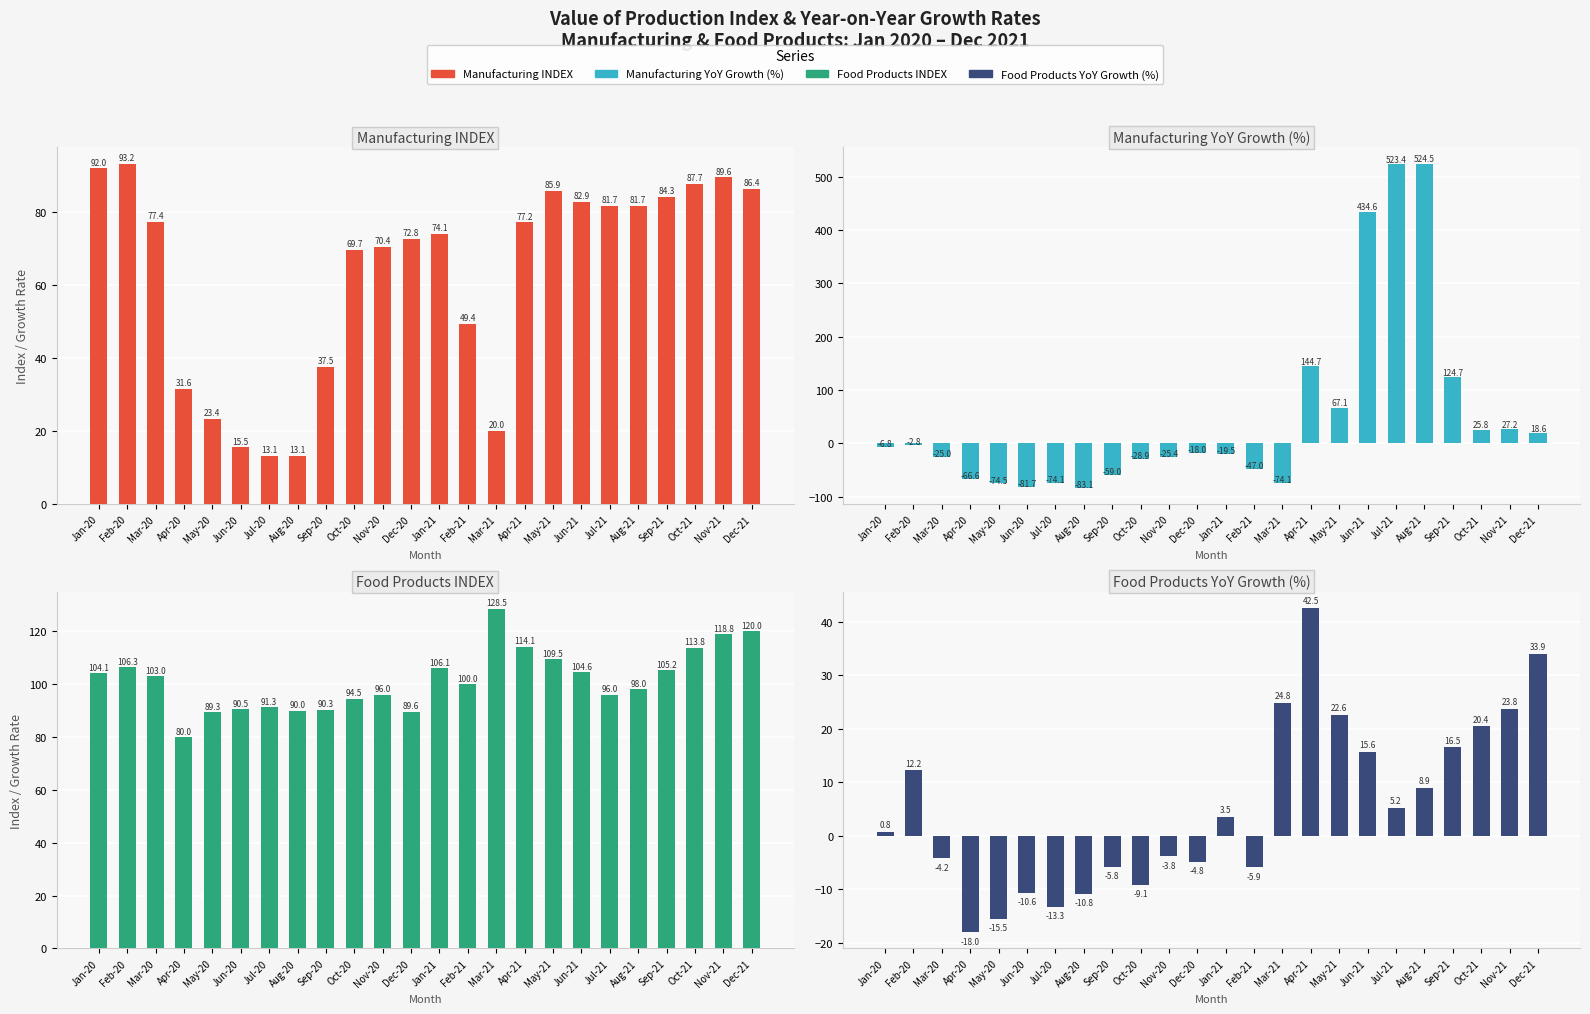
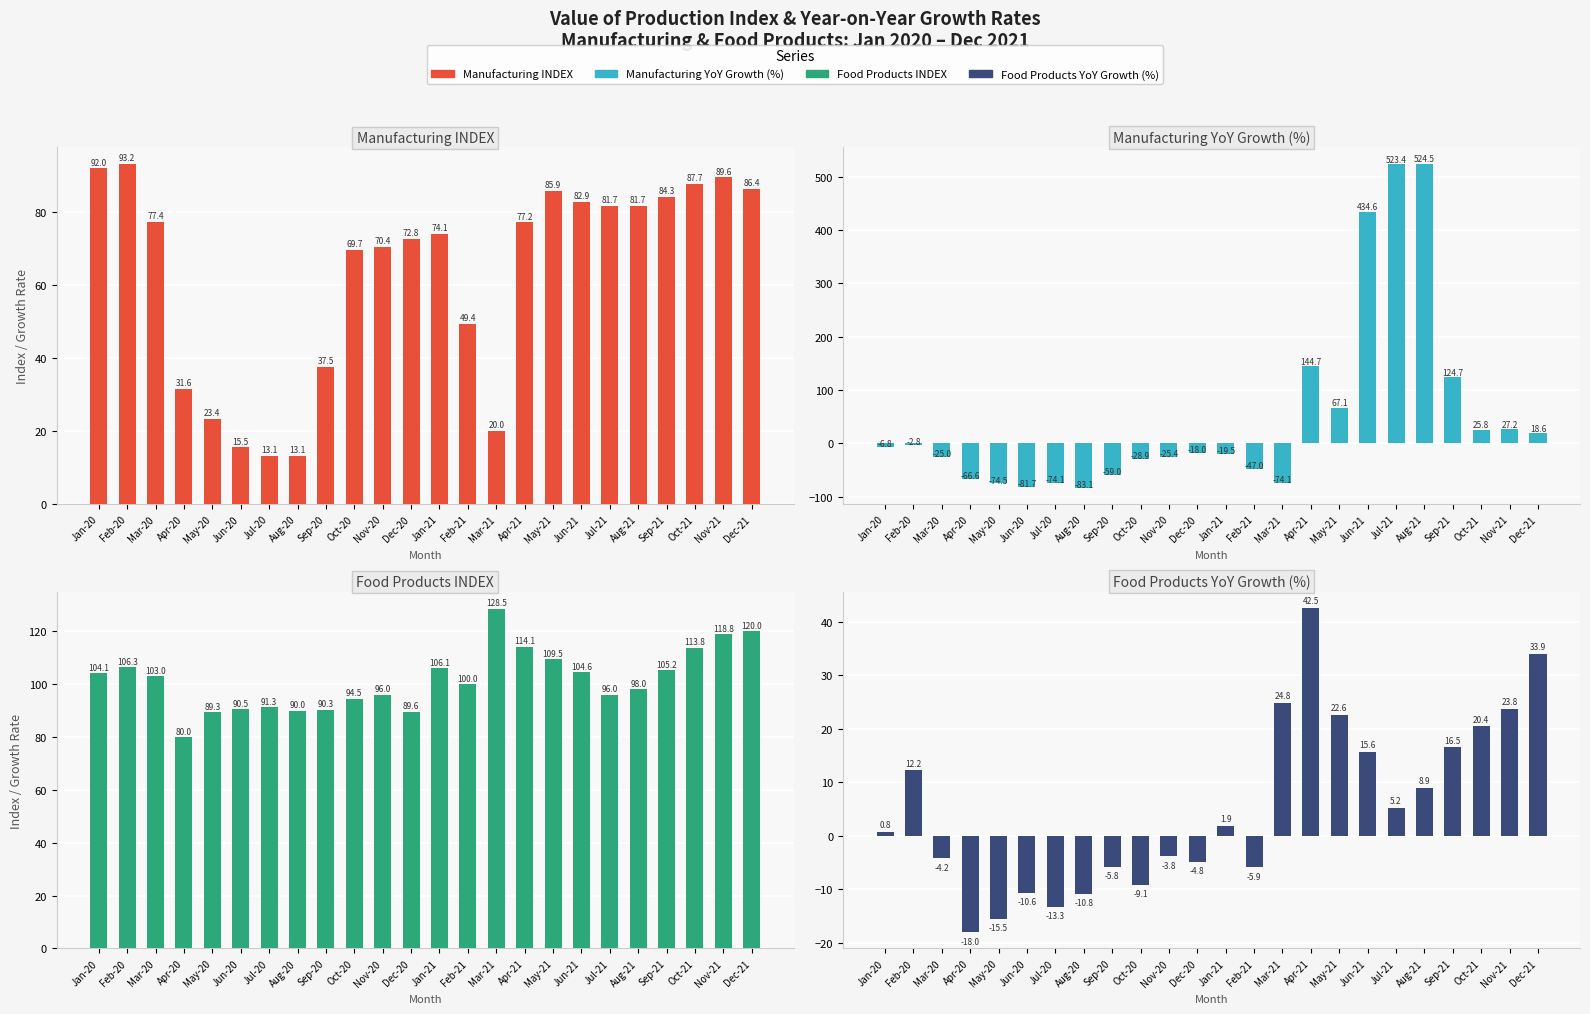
  {
    "Manufacturing INDEX": {
      "Jan-20": 92.0,
      "Feb-20": 93.2,
      "Mar-20": 77.4,
      "Apr-20": 31.6,
      "May-20": 23.4,
      "Jun-20": 15.5,
      "Jul-20": 13.1,
      "Aug-20": 13.1,
      "Sep-20": 37.5,
      "Oct-20": 69.7,
      "Nov-20": 70.4,
      "Dec-20": 72.8,
      "Jan-21": 74.1,
      "Feb-21": 49.4,
      "Mar-21": 20.0,
      "Apr-21": 77.2,
      "May-21": 85.9,
      "Jun-21": 82.9,
      "Jul-21": 81.7,
      "Aug-21": 81.7,
      "Sep-21": 84.3,
      "Oct-21": 87.7,
      "Nov-21": 89.6,
      "Dec-21": 86.4
    },
    "Manufacturing YoY Growth (%)": {
      "Jan-20": -6.8,
      "Feb-20": -2.8,
      "Mar-20": -25.0,
      "Apr-20": -66.6,
      "May-20": -74.5,
      "Jun-20": -81.7,
      "Jul-20": -74.1,
      "Aug-20": -83.1,
      "Sep-20": -59.0,
      "Oct-20": -28.9,
      "Nov-20": -25.4,
      "Dec-20": -18.0,
      "Jan-21": -19.5,
      "Feb-21": -47.0,
      "Mar-21": -74.1,
      "Apr-21": 144.7,
      "May-21": 67.1,
      "Jun-21": 434.6,
      "Jul-21": 523.4,
      "Aug-21": 524.5,
      "Sep-21": 124.7,
      "Oct-21": 25.8,
      "Nov-21": 27.2,
      "Dec-21": 18.6
    },
    "Food Products INDEX": {
      "Jan-20": 104.1,
      "Feb-20": 106.3,
      "Mar-20": 103.0,
      "Apr-20": 80.0,
      "May-20": 89.3,
      "Jun-20": 90.5,
      "Jul-20": 91.3,
      "Aug-20": 90.0,
      "Sep-20": 90.3,
      "Oct-20": 94.5,
      "Nov-20": 96.0,
      "Dec-20": 89.6,
      "Jan-21": 106.1,
      "Feb-21": 100.0,
      "Mar-21": 128.5,
      "Apr-21": 114.1,
      "May-21": 109.5,
      "Jun-21": 104.6,
      "Jul-21": 96.0,
      "Aug-21": 98.0,
      "Sep-21": 105.2,
      "Oct-21": 113.8,
      "Nov-21": 118.8,
      "Dec-21": 120.0
    },
    "Food Products YoY Growth (%)": {
      "Jan-20": 0.8,
      "Feb-20": 12.2,
      "Mar-20": -4.2,
      "Apr-20": -18.0,
      "May-20": -15.5,
      "Jun-20": -10.6,
      "Jul-20": -13.3,
      "Aug-20": -10.8,
      "Sep-20": -5.8,
      "Oct-20": -9.1,
      "Nov-20": -3.8,
      "Dec-20": -4.8,
-     "Jan-21": 3.5,
+     "Jan-21": 1.9,
      "Feb-21": -5.9,
      "Mar-21": 24.8,
      "Apr-21": 42.5,
      "May-21": 22.6,
      "Jun-21": 15.6,
      "Jul-21": 5.2,
      "Aug-21": 8.9,
      "Sep-21": 16.5,
      "Oct-21": 20.4,
      "Nov-21": 23.8,
      "Dec-21": 33.9
    }
  }
